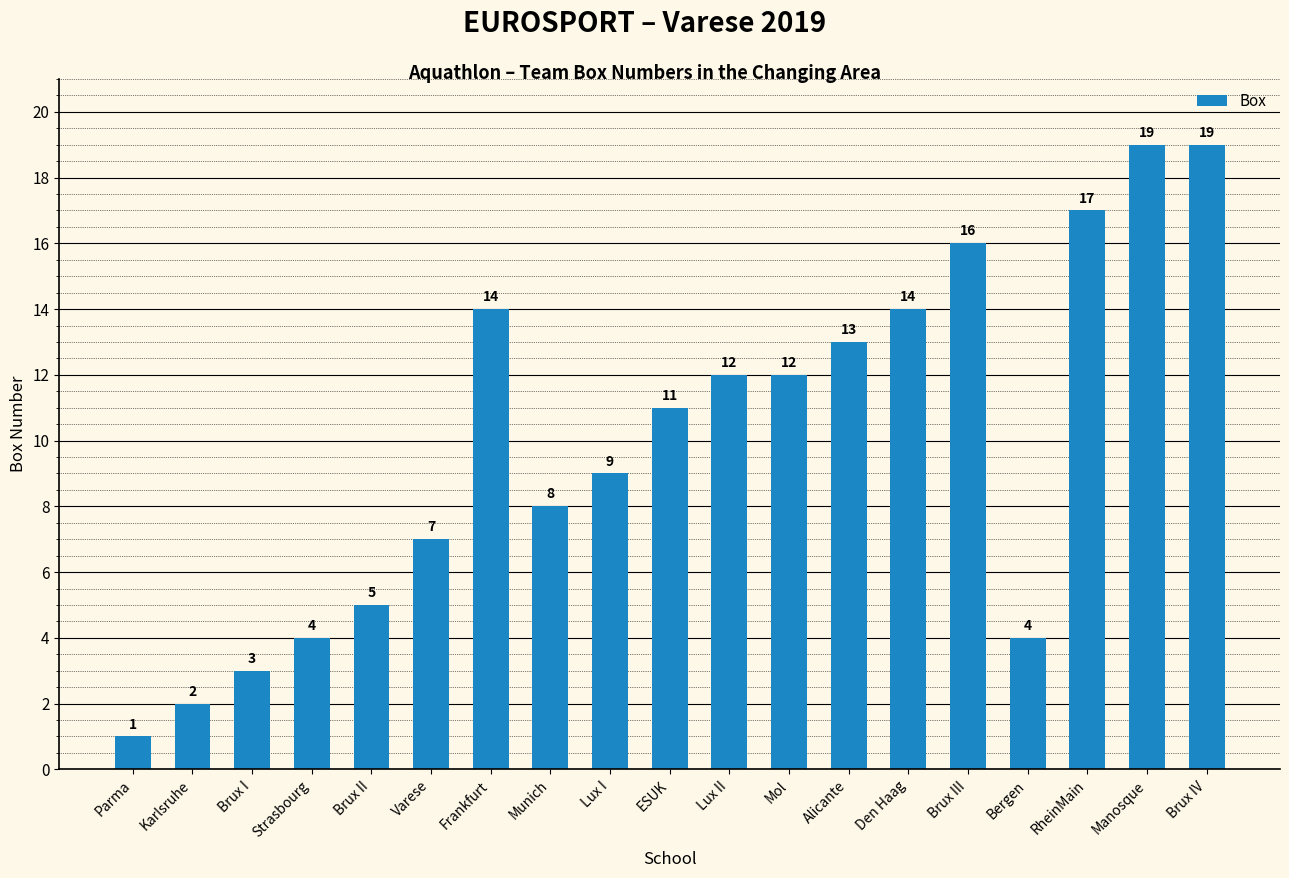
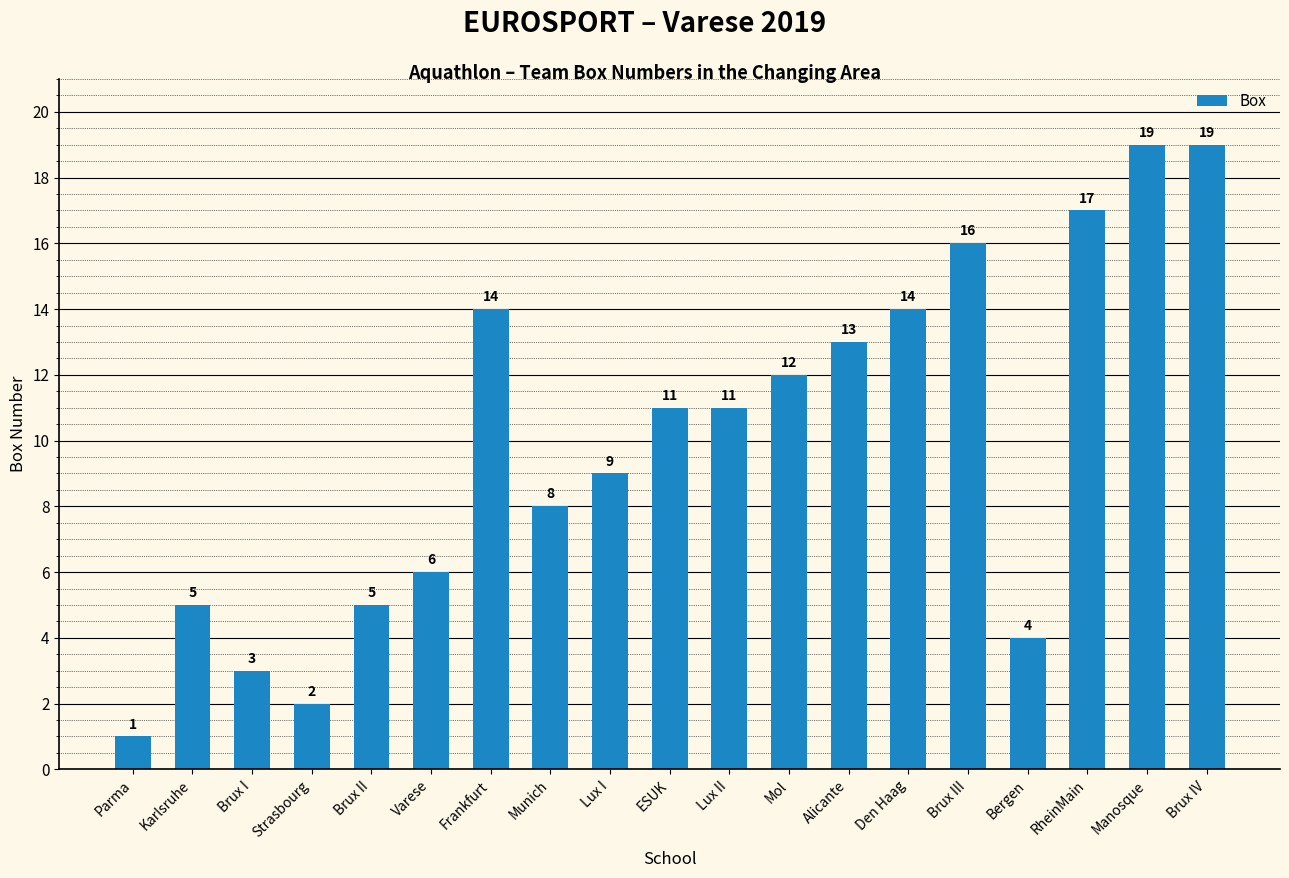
  {
    "Parma": 1,
-   "Karlsruhe": 2,
+   "Karlsruhe": 5,
    "Brux I": 3,
-   "Strasbourg": 4,
+   "Strasbourg": 2,
    "Brux II": 5,
-   "Varese": 7,
+   "Varese": 6,
    "Frankfurt": 14,
    "Munich": 8,
    "Lux I": 9,
    "ESUK": 11,
-   "Lux II": 12,
+   "Lux II": 11,
    "Mol": 12,
    "Alicante": 13,
    "Den Haag": 14,
    "Brux III": 16,
    "Bergen": 4,
    "RheinMain": 17,
    "Manosque": 19,
    "Brux IV": 19
  }
